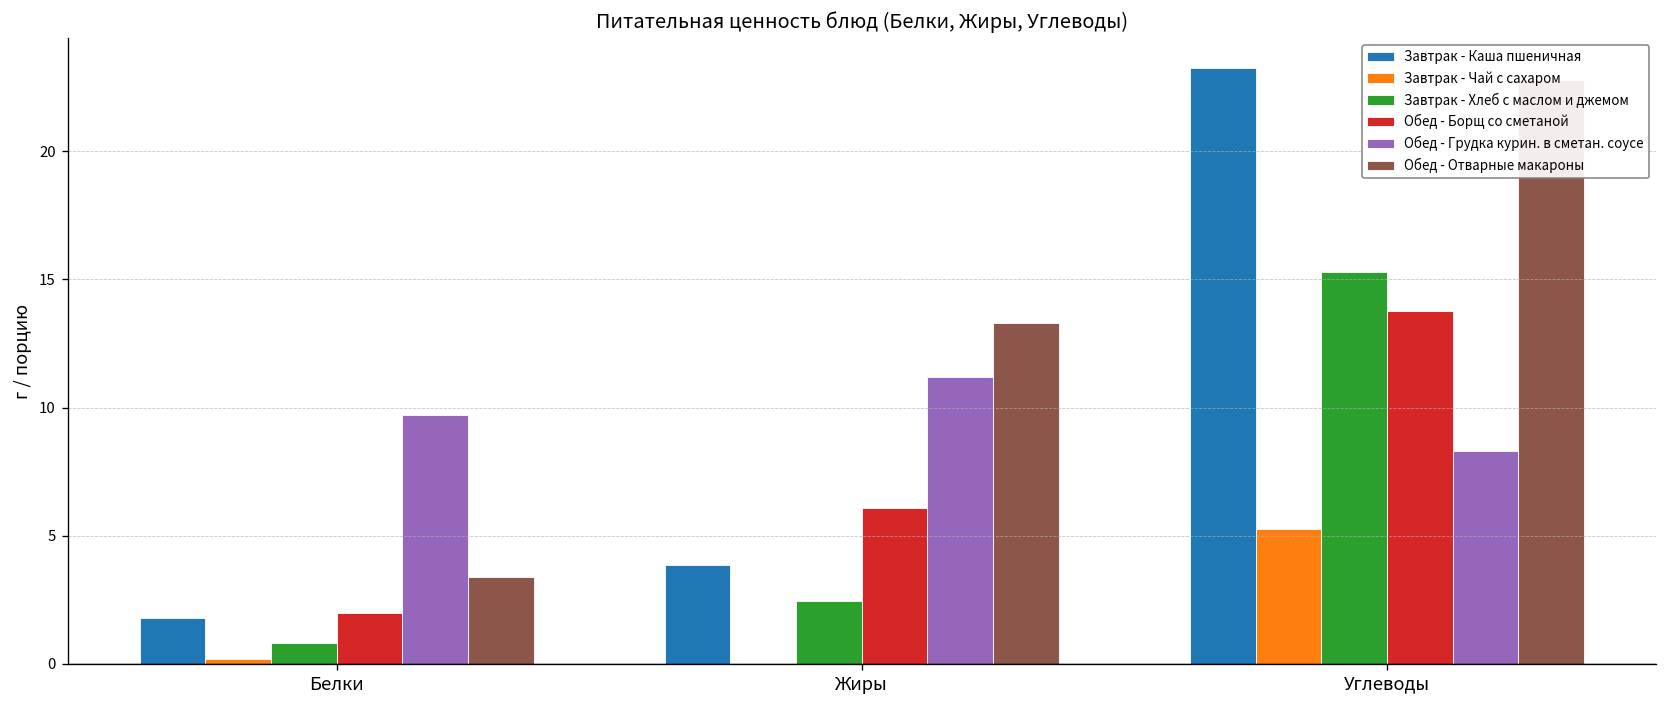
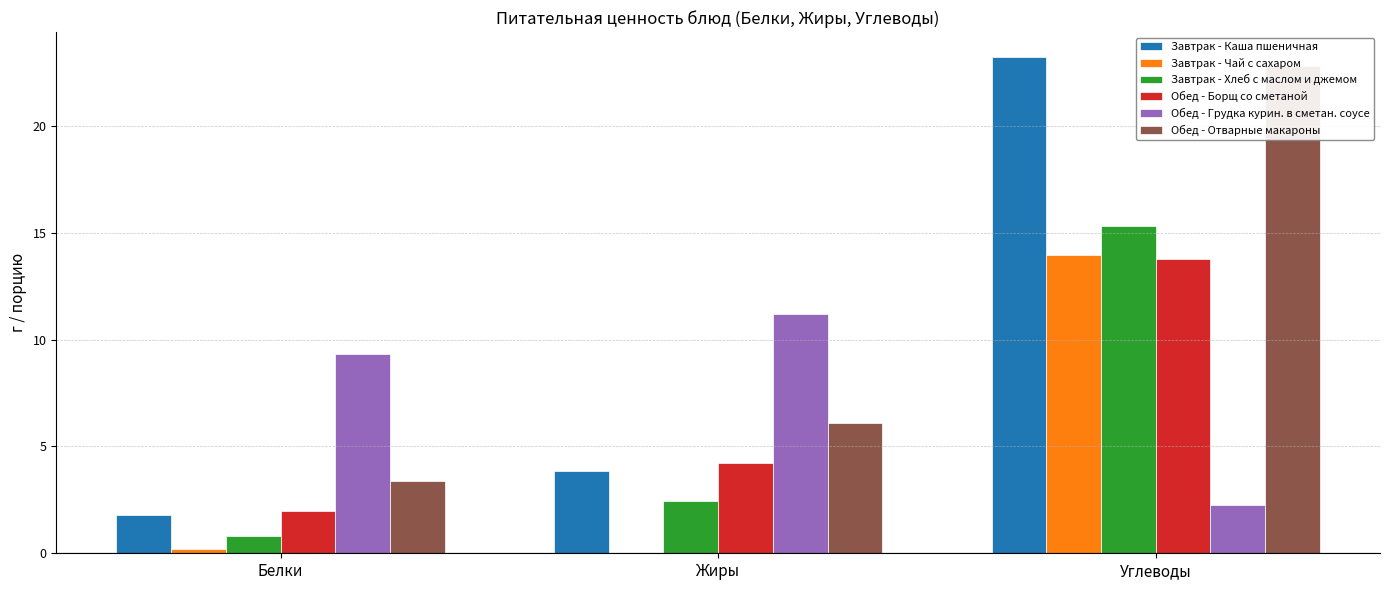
  {
    "Завтрак - Каша пшеничная": {
      "Белки": 1.8,
      "Жиры": 3.9,
      "Углеводы": 23.2
    },
    "Завтрак - Чай с сахаром": {
      "Белки": 0.2,
      "Жиры": 0.0,
-     "Углеводы": 5.3
+     "Углеводы": 14.0
    },
    "Завтрак - Хлеб с маслом и джемом": {
      "Белки": 0.8,
      "Жиры": 2.5,
      "Углеводы": 15.3
    },
    "Обед - Борщ со сметаной": {
      "Белки": 2.0,
-     "Жиры": 6.1,
+     "Жиры": 4.2,
      "Углеводы": 13.8
    },
    "Обед - Грудка курин. в сметан. соусе": {
-     "Белки": 9.7,
+     "Белки": 9.3,
      "Жиры": 11.2,
-     "Углеводы": 8.3
+     "Углеводы": 2.3
    },
    "Обед - Отварные макароны": {
      "Белки": 3.4,
-     "Жиры": 13.3
+     "Жиры": 6.1
    }
  }
